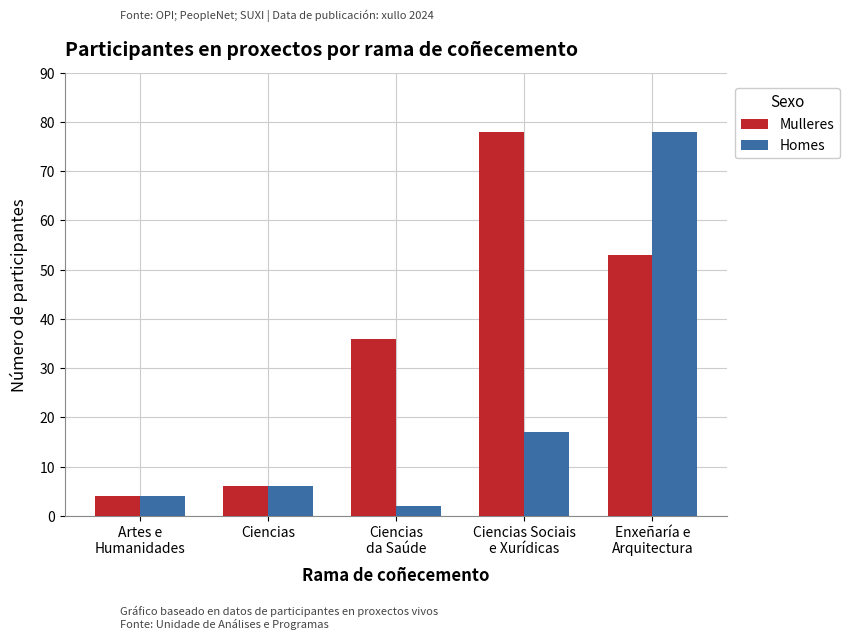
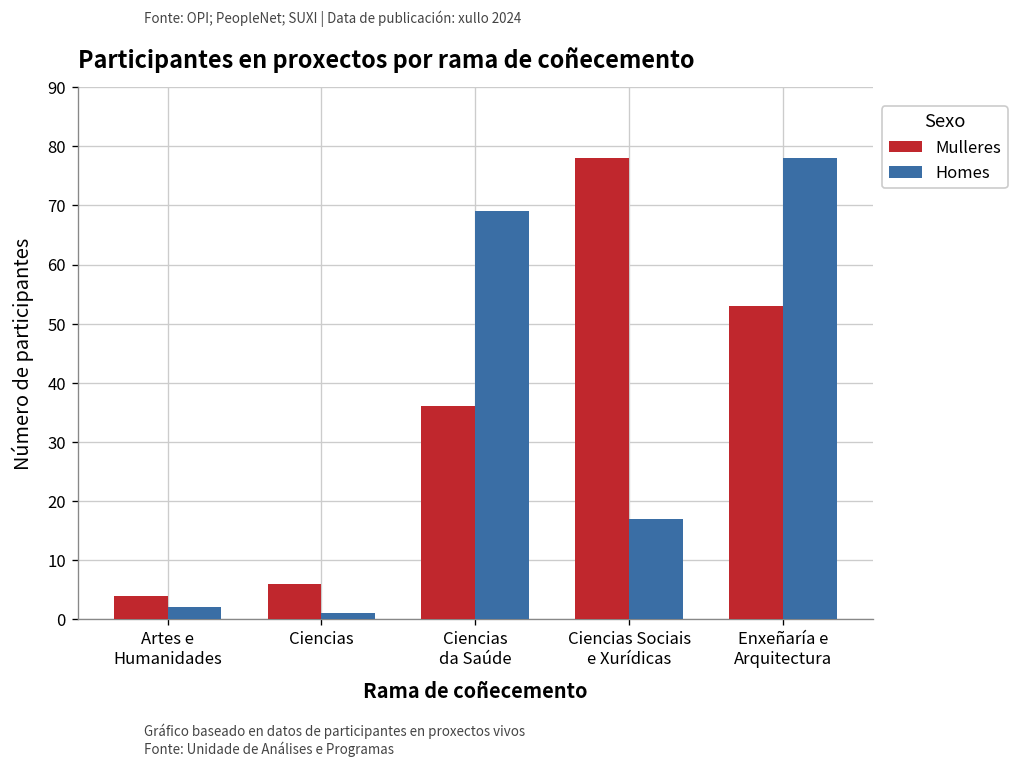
  {
    "Mulleres": {
      "Artes e Humanidades": 4,
      "Ciencias": 6,
      "Ciencias da Saúde": 36,
      "Ciencias Sociais e Xurídicas": 78,
      "Enxeñaría e Arquitectura": 53
    },
    "Homes": {
-     "Artes e Humanidades": 4,
-     "Ciencias": 6,
-     "Ciencias da Saúde": 2,
+     "Artes e Humanidades": 2,
+     "Ciencias": 1,
+     "Ciencias da Saúde": 69,
      "Ciencias Sociais e Xurídicas": 17,
      "Enxeñaría e Arquitectura": 78
    }
  }
